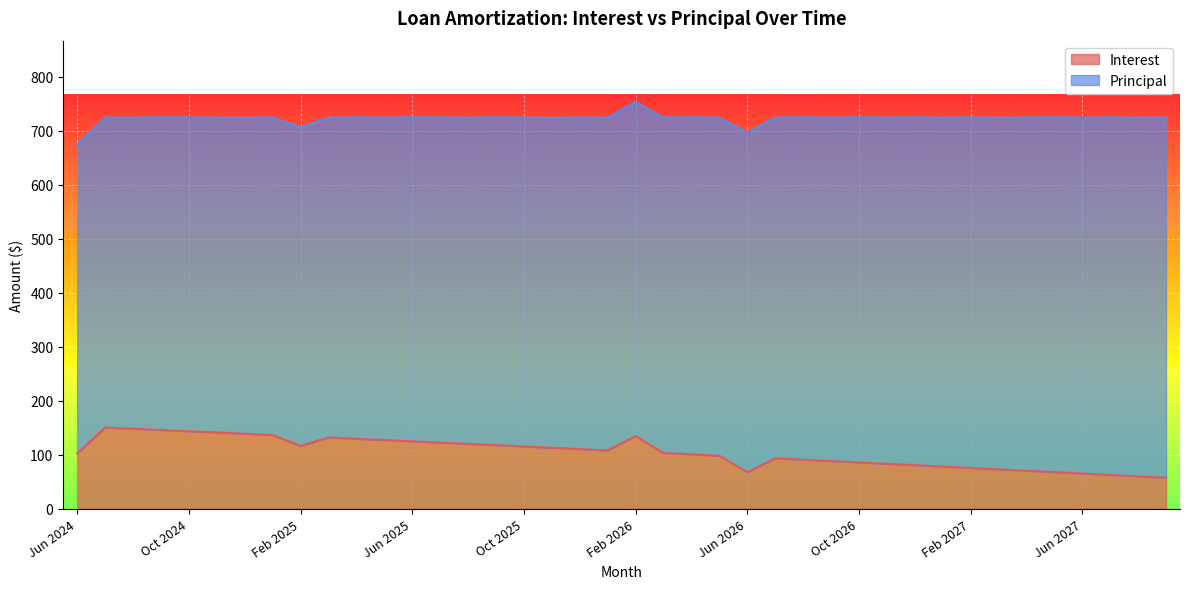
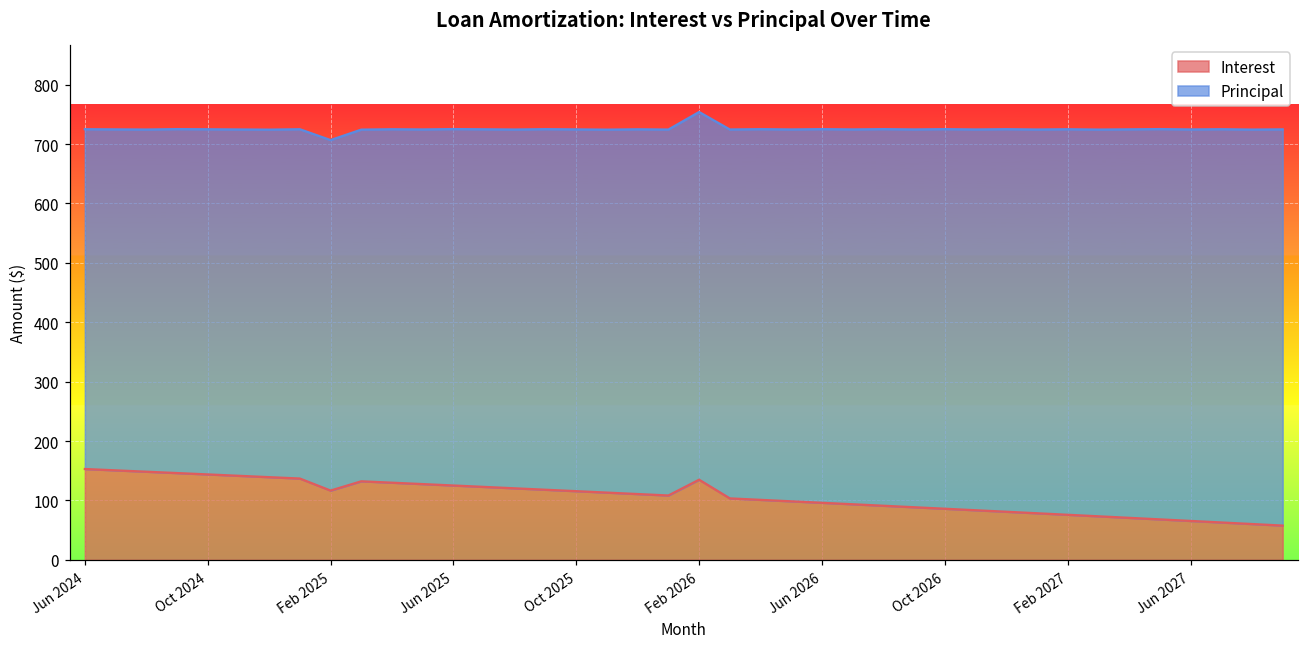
  {
    "Interest": {
-     "Jun 2024": 100,
+     "Jun 2024": 150,
      "Oct 2024": 140,
      "Feb 2025": 120,
      "Jun 2025": 130,
      "Oct 2025": 120,
      "Feb 2026": 130,
-     "Jun 2026": 70,
+     "Jun 2026": 100,
      "Oct 2026": 90,
      "Feb 2027": 80,
      "Jun 2027": 70
    },
    "Principal": {
      "Jun 2024": 570,
      "Oct 2024": 580,
      "Feb 2025": 590,
      "Jun 2025": 600,
      "Oct 2025": 610,
      "Feb 2026": 620,
      "Jun 2026": 630,
      "Oct 2026": 640,
      "Feb 2027": 650,
      "Jun 2027": 660
    }
  }
